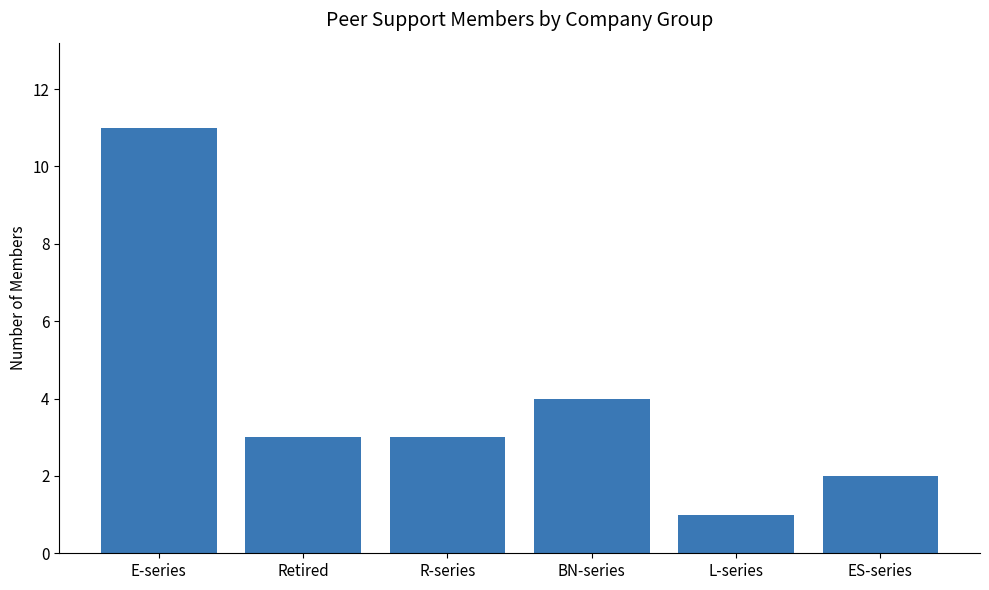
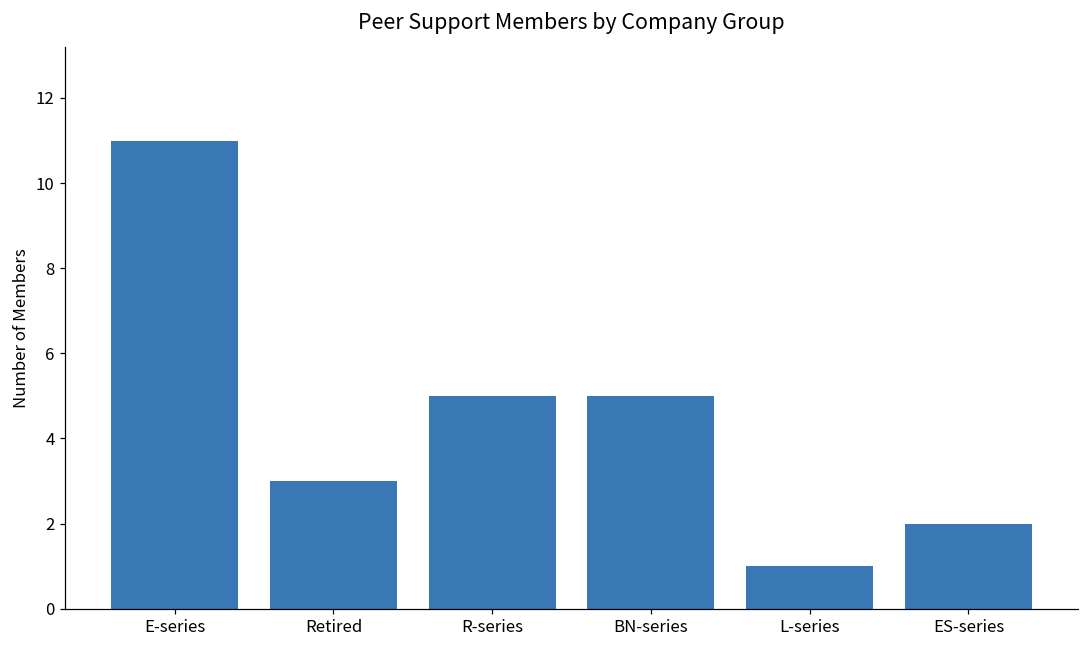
  {
    "E-series": 11,
    "Retired": 3,
-   "R-series": 3,
-   "BN-series": 4,
+   "R-series": 5,
+   "BN-series": 5,
    "L-series": 1,
    "ES-series": 2
  }
